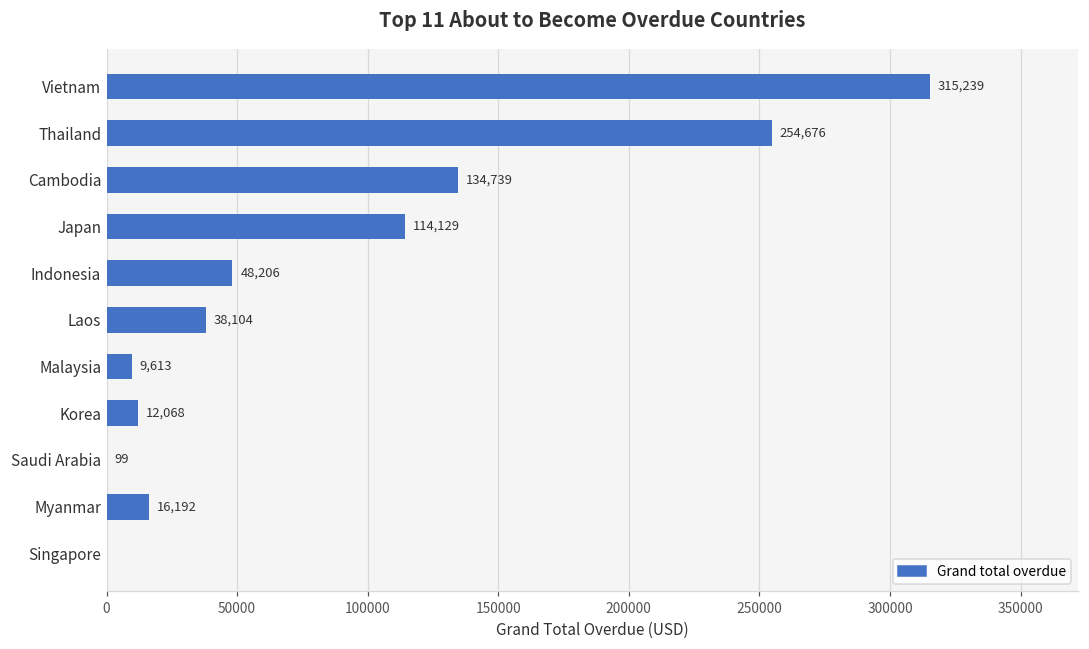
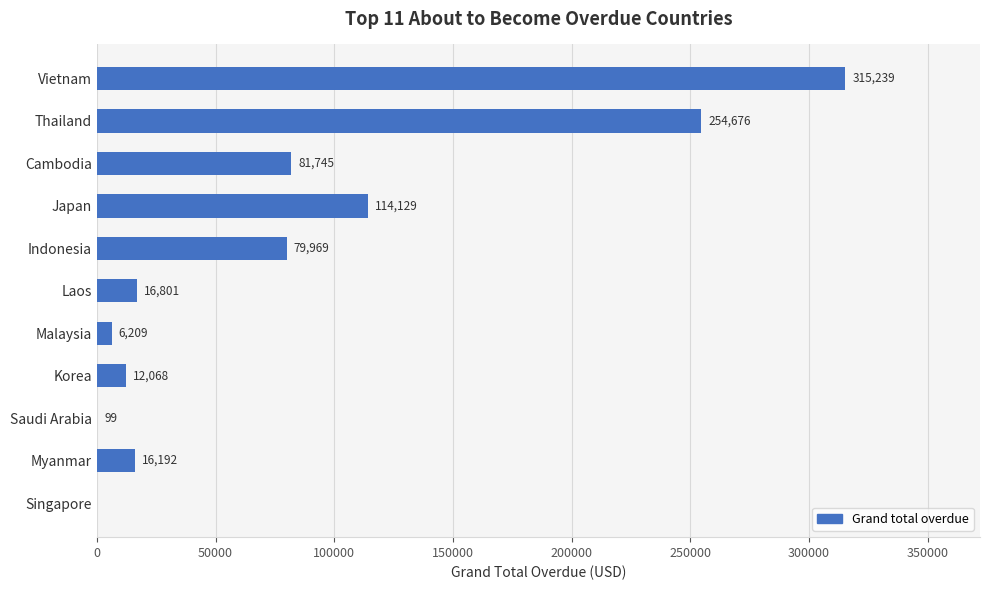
  {
    "Vietnam": "315,239",
    "Thailand": "254,676",
-   "Cambodia": "134,739",
+   "Cambodia": "81,745",
    "Japan": "114,129",
-   "Indonesia": "48,206",
-   "Laos": "38,104",
-   "Malaysia": "9,613",
+   "Indonesia": "79,969",
+   "Laos": "16,801",
+   "Malaysia": "6,209",
    "Korea": "12,068",
    "Saudi Arabia": "99",
    "Myanmar": "16,192"
  }
